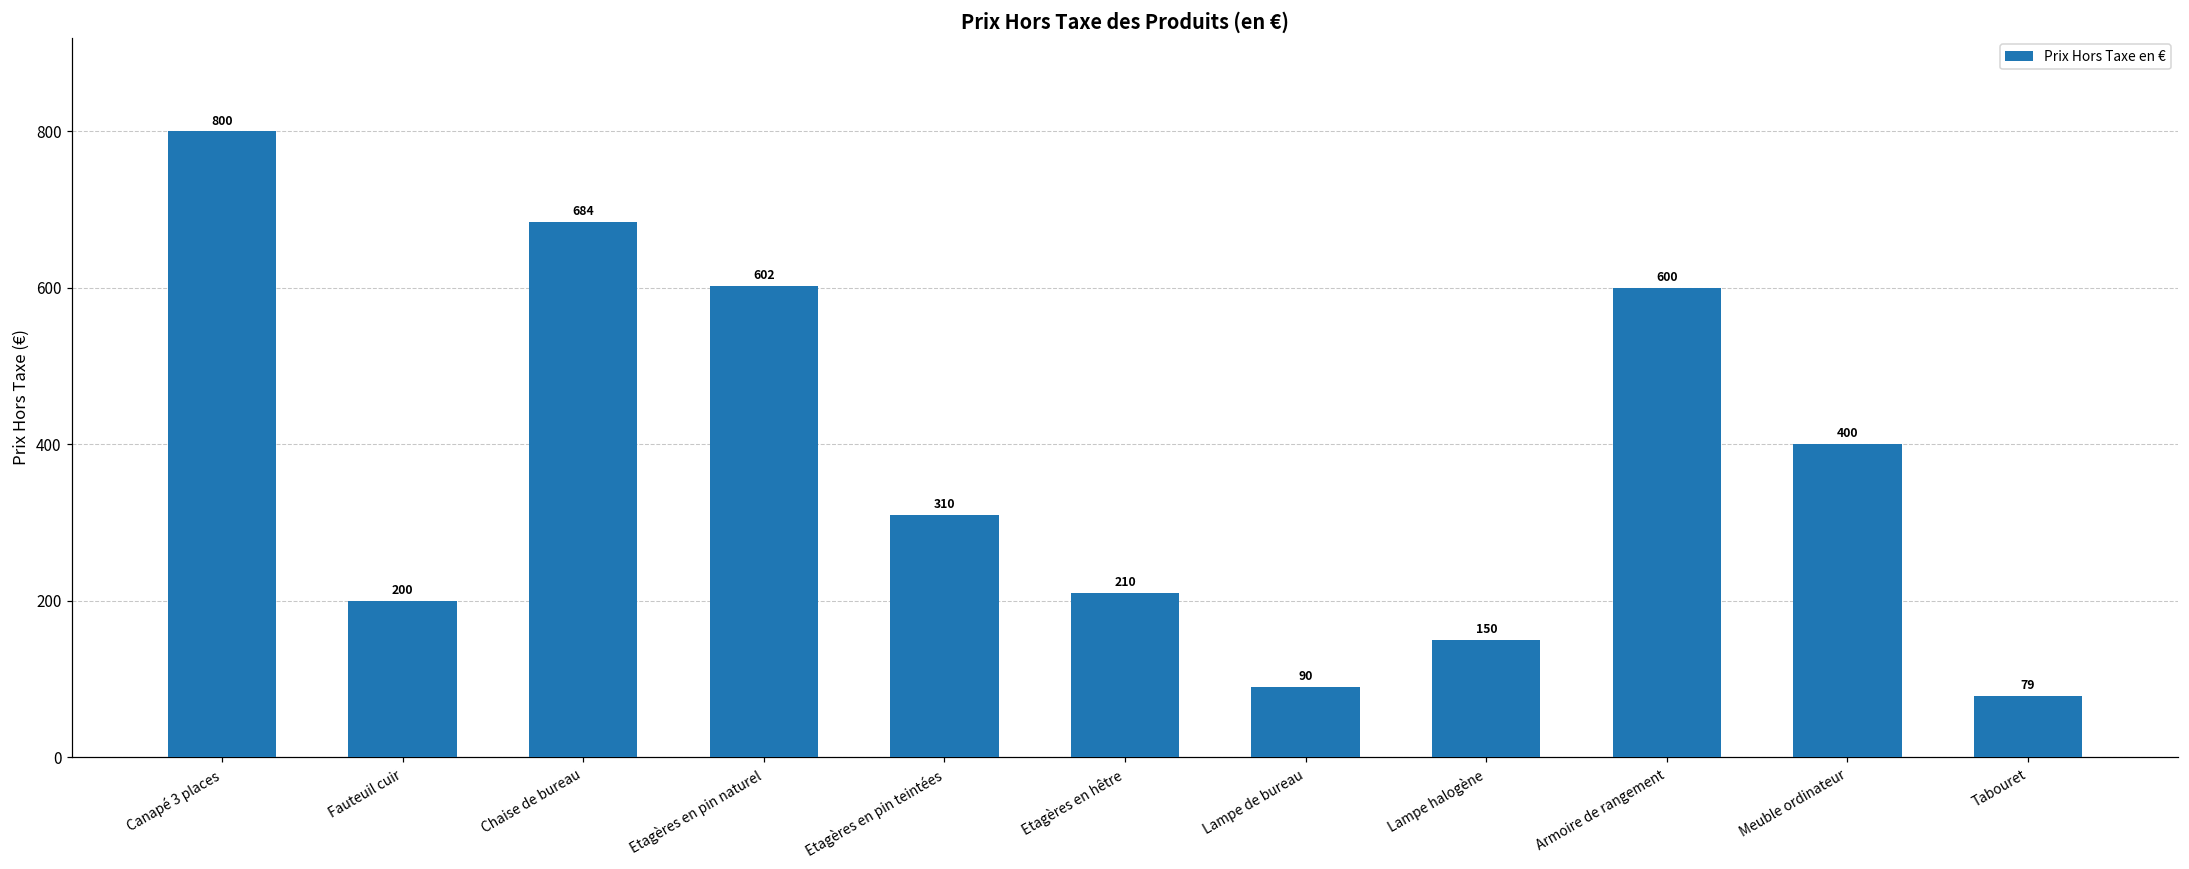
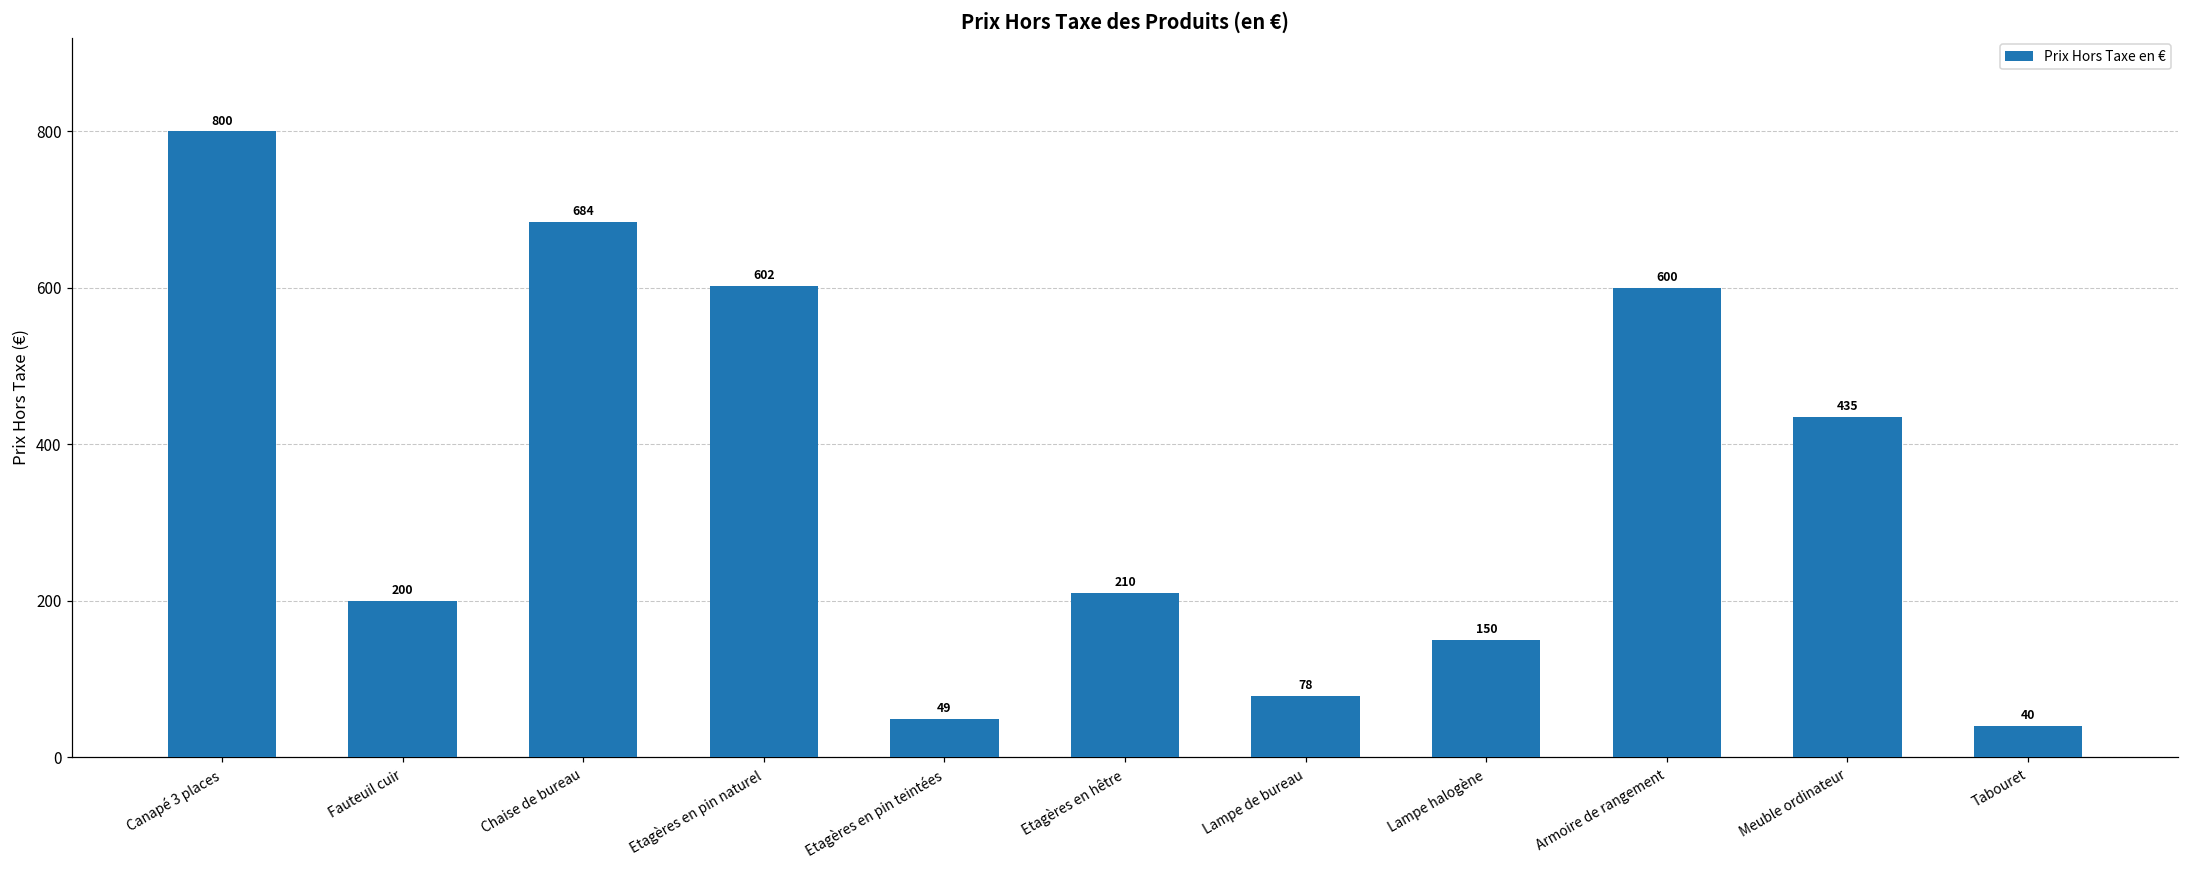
  {
    "Canapé 3 places": 800,
    "Fauteuil cuir": 200,
    "Chaise de bureau": 684,
    "Etagères en pin naturel": 602,
-   "Etagères en pin teintées": 310,
+   "Etagères en pin teintées": 49,
    "Etagères en hêtre": 210,
-   "Lampe de bureau": 90,
+   "Lampe de bureau": 78,
    "Lampe halogène": 150,
    "Armoire de rangement": 600,
-   "Meuble ordinateur": 400,
-   "Tabouret": 79
+   "Meuble ordinateur": 435,
+   "Tabouret": 40
  }
